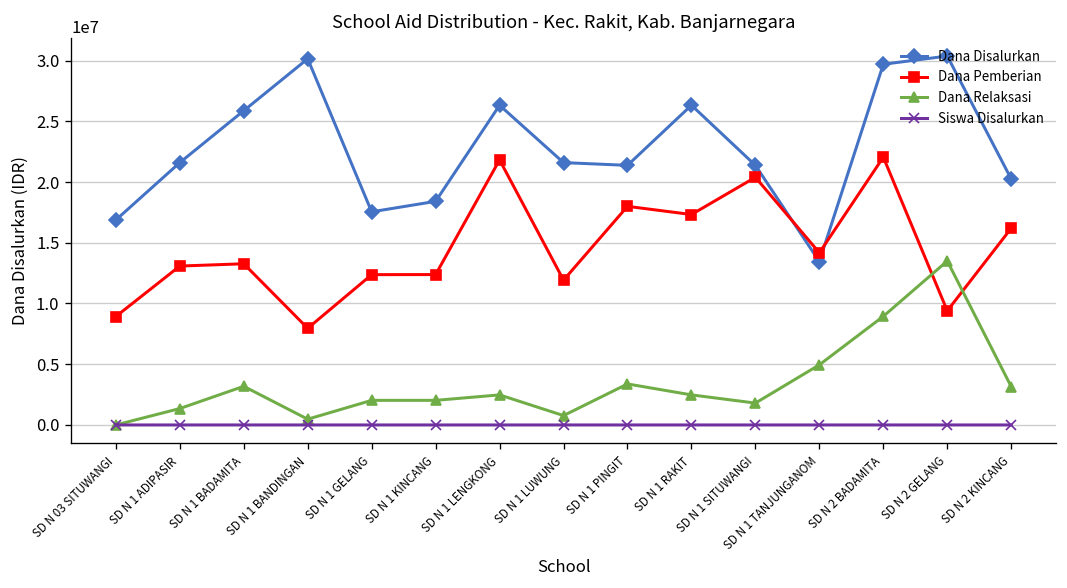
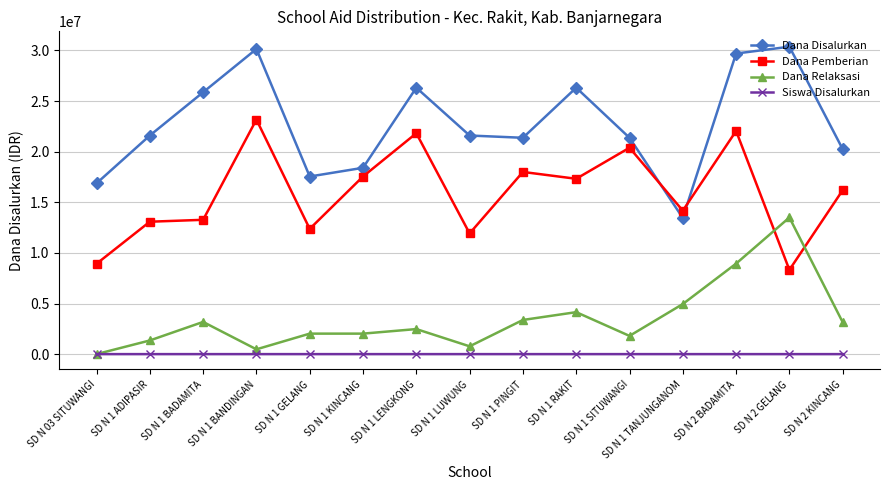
  {
    "Dana Disalurkan": {
      "SD N 03 SITUWANGI": 16900000,
      "SD N 1 ADIPASIR": 21600000,
      "SD N 1 BADAMITA": 25900000,
      "SD N 1 BANDINGAN": 30200000,
      "SD N 1 GELANG": 17600000,
      "SD N 1 KINCANG": 18400000,
      "SD N 1 LENGKONG": 26300000,
      "SD N 1 LUWUNG": 21600000,
      "SD N 1 PINGIT": 21400000,
      "SD N 1 RAKIT": 26300000,
      "SD N 1 SITUWANGI": 21400000,
      "SD N 1 TANJUNGANOM": 13500000,
      "SD N 2 BADAMITA": 29700000,
      "SD N 2 GELANG": 30400000,
      "SD N 2 KINCANG": 20300000
    },
    "Dana Pemberian": {
      "SD N 03 SITUWANGI": 8900000,
      "SD N 1 ADIPASIR": 13100000,
      "SD N 1 BADAMITA": 13300000,
-     "SD N 1 BANDINGAN": 8000000,
+     "SD N 1 BANDINGAN": 23200000,
      "SD N 1 GELANG": 12400000,
-     "SD N 1 KINCANG": 12400000,
+     "SD N 1 KINCANG": 17600000,
      "SD N 1 LENGKONG": 21800000,
      "SD N 1 LUWUNG": 11900000,
      "SD N 1 PINGIT": 18000000,
      "SD N 1 RAKIT": 17300000,
      "SD N 1 SITUWANGI": 20400000,
      "SD N 1 TANJUNGANOM": 14200000,
      "SD N 2 BADAMITA": 22100000,
-     "SD N 2 GELANG": 9400000,
+     "SD N 2 GELANG": 8300000,
      "SD N 2 KINCANG": 16200000
    },
    "Dana Relaksasi": {
      "SD N 1 ADIPASIR": 1400000,
      "SD N 1 BADAMITA": 3200000,
      "SD N 1 BANDINGAN": 500000,
      "SD N 1 GELANG": 2000000,
      "SD N 1 KINCANG": 2000000,
      "SD N 1 LENGKONG": 2500000,
      "SD N 1 LUWUNG": 800000,
      "SD N 1 PINGIT": 3400000,
-     "SD N 1 RAKIT": 2500000,
+     "SD N 1 RAKIT": 4100000,
      "SD N 1 SITUWANGI": 1800000,
      "SD N 1 TANJUNGANOM": 5000000,
      "SD N 2 BADAMITA": 8900000,
      "SD N 2 GELANG": 13500000,
      "SD N 2 KINCANG": 3200000
    },
    "Siswa Disalurkan": {
      "SD N 1 ADIPASIR": 0,
      "SD N 1 BADAMITA": 0,
      "SD N 1 BANDINGAN": 0,
      "SD N 1 GELANG": 0,
      "SD N 1 KINCANG": 0,
      "SD N 1 LENGKONG": 0,
      "SD N 1 LUWUNG": 0,
      "SD N 1 PINGIT": 0,
      "SD N 1 RAKIT": 0,
      "SD N 1 SITUWANGI": 0,
      "SD N 1 TANJUNGANOM": 0,
      "SD N 2 BADAMITA": 0,
      "SD N 2 GELANG": 0,
      "SD N 2 KINCANG": 0
    }
  }
